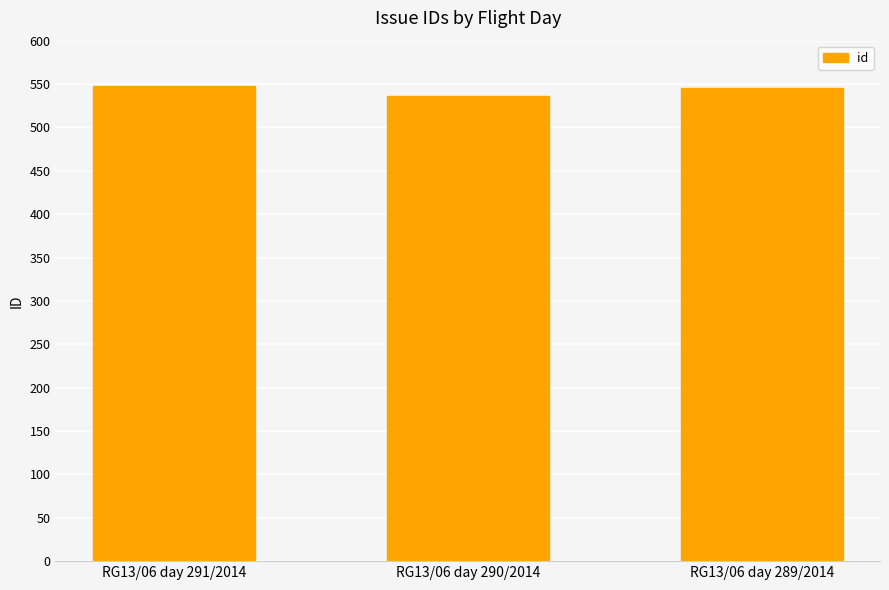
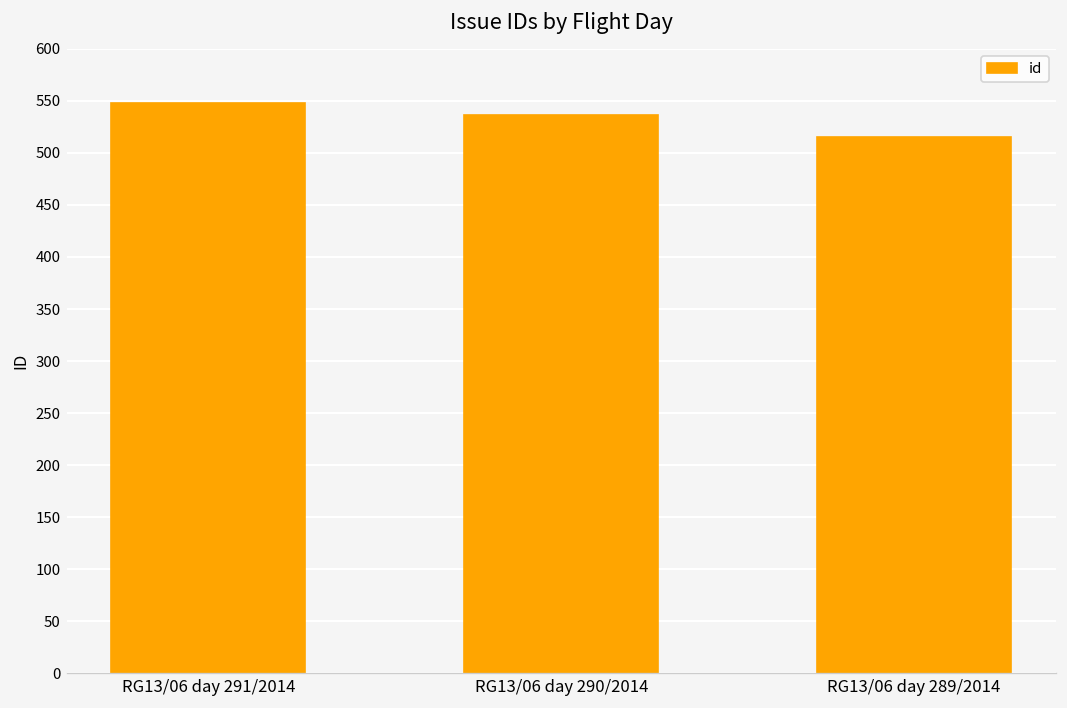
  {
    "RG13/06 day 291/2014": 550,
    "RG13/06 day 290/2014": 540,
-   "RG13/06 day 289/2014": 550
+   "RG13/06 day 289/2014": 520
  }
